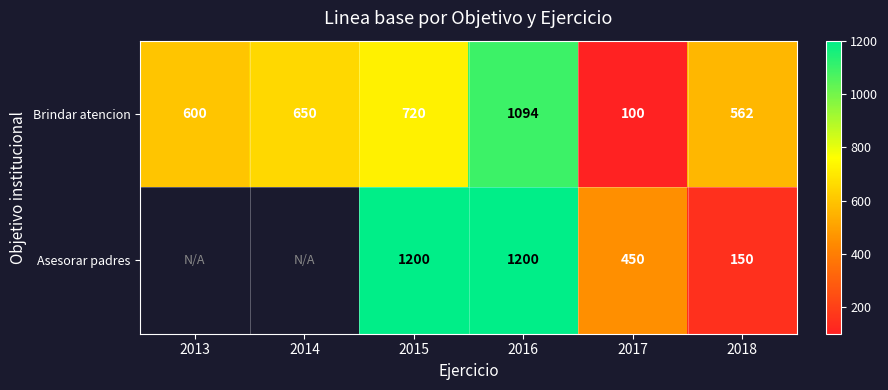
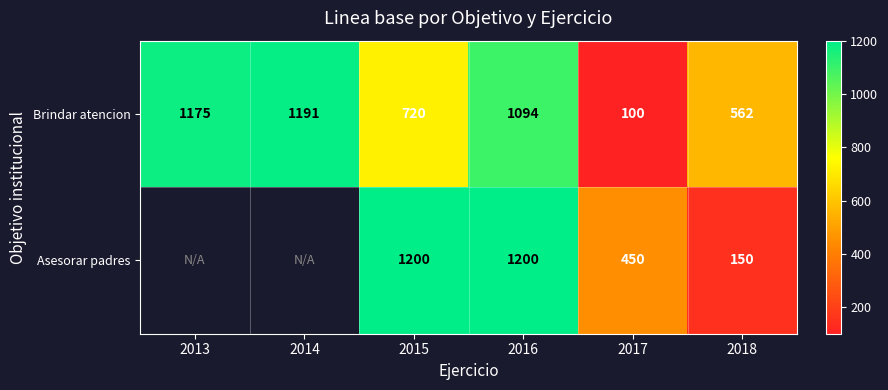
  {
    "Brindar atencion": {
-     "2013": 600,
-     "2014": 650,
+     "2013": 1175,
+     "2014": 1191,
      "2015": 720,
      "2016": 1094,
      "2017": 100,
      "2018": 562
    },
    "Asesorar padres": {
      "2015": 1200,
      "2016": 1200,
      "2017": 450,
      "2018": 150
    }
  }
